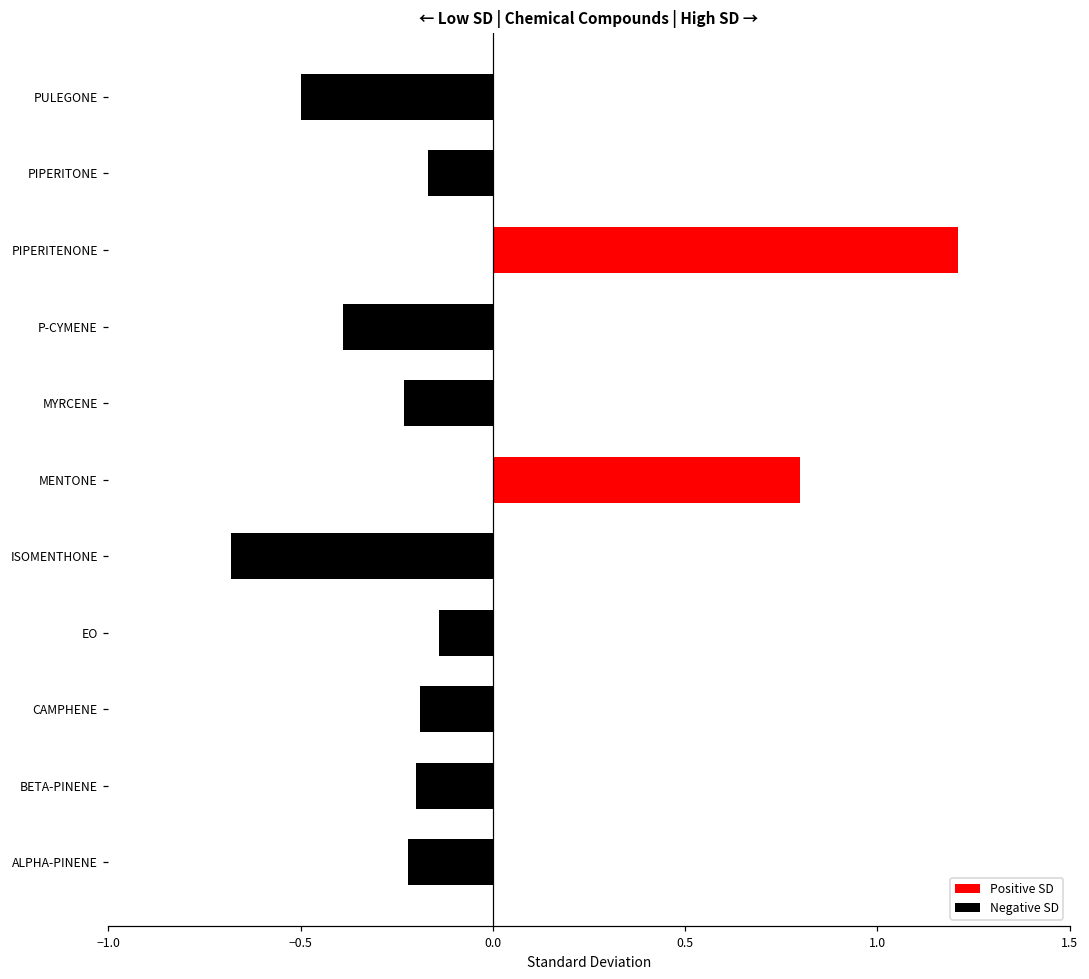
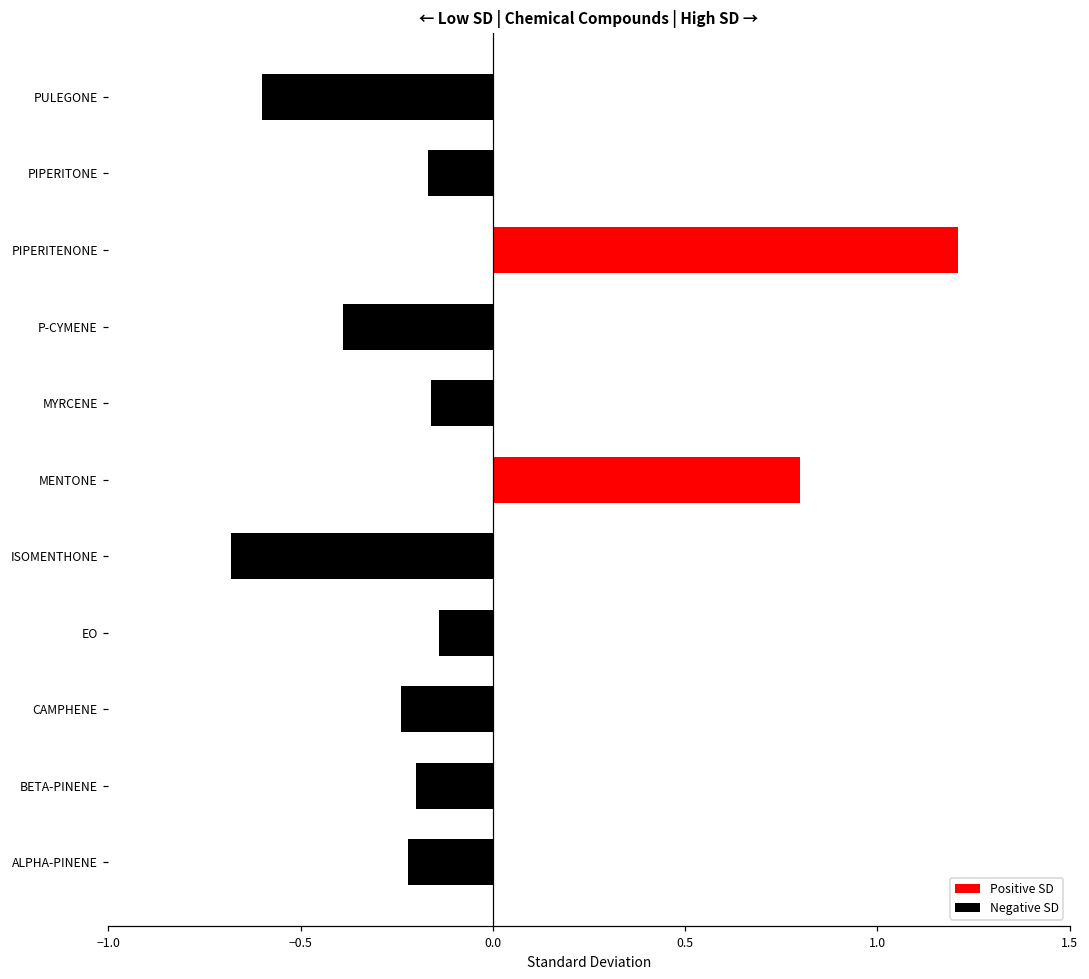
  {
-   "PULEGONE": -0.5,
+   "PULEGONE": -0.6,
    "PIPERITONE": -0.17,
    "PIPERITENONE": 1.21,
    "P-CYMENE": -0.39,
-   "MYRCENE": -0.23,
+   "MYRCENE": -0.16,
    "MENTONE": 0.80,
    "ISOMENTHONE": -0.68,
    "EO": -0.14,
-   "CAMPHENE": -0.19,
+   "CAMPHENE": -0.24,
    "BETA-PINENE": -0.20,
    "ALPHA-PINENE": -0.22
  }
